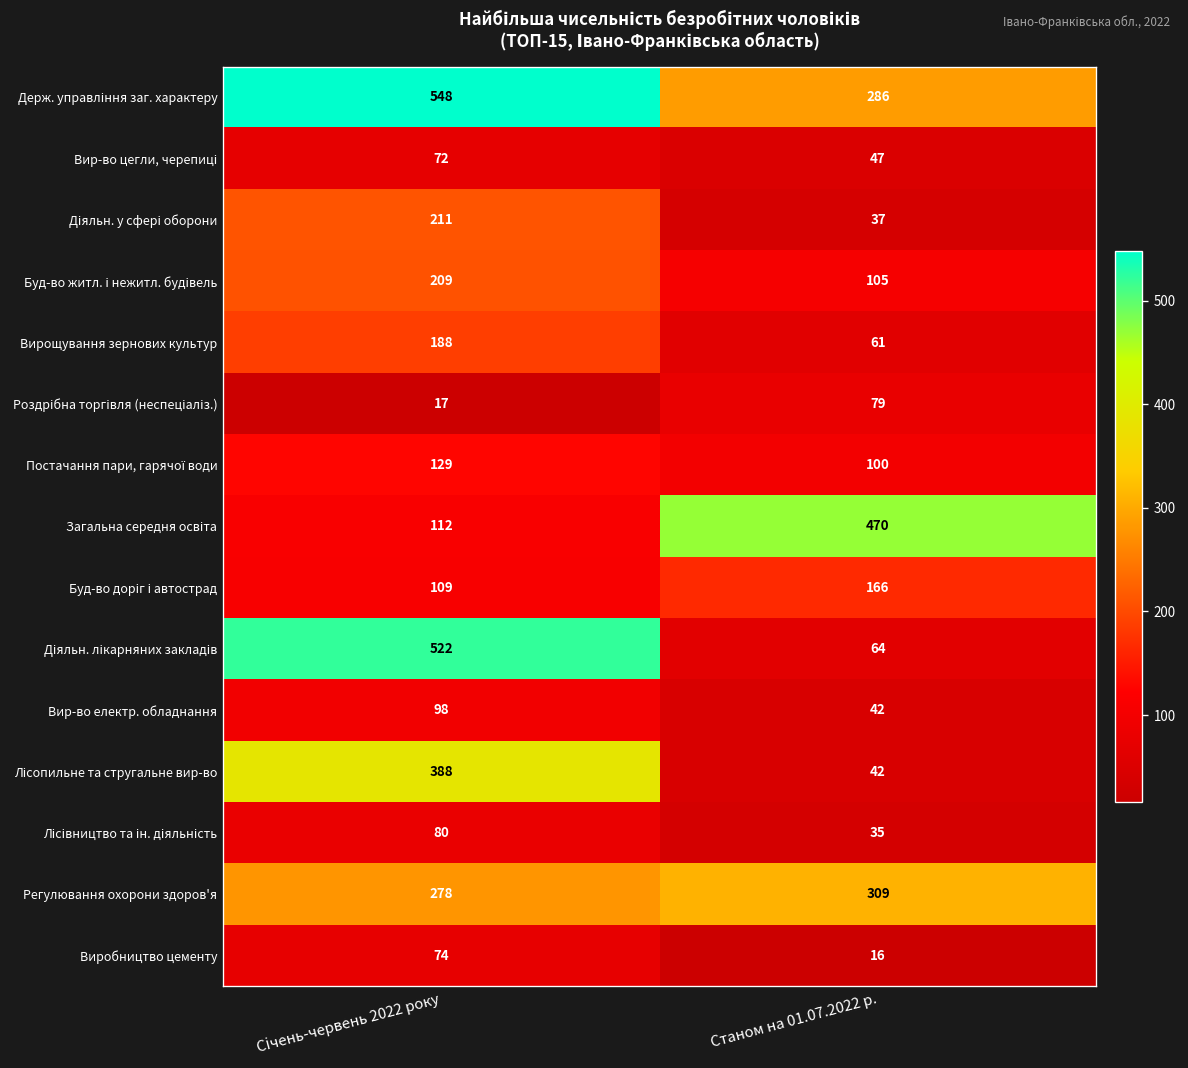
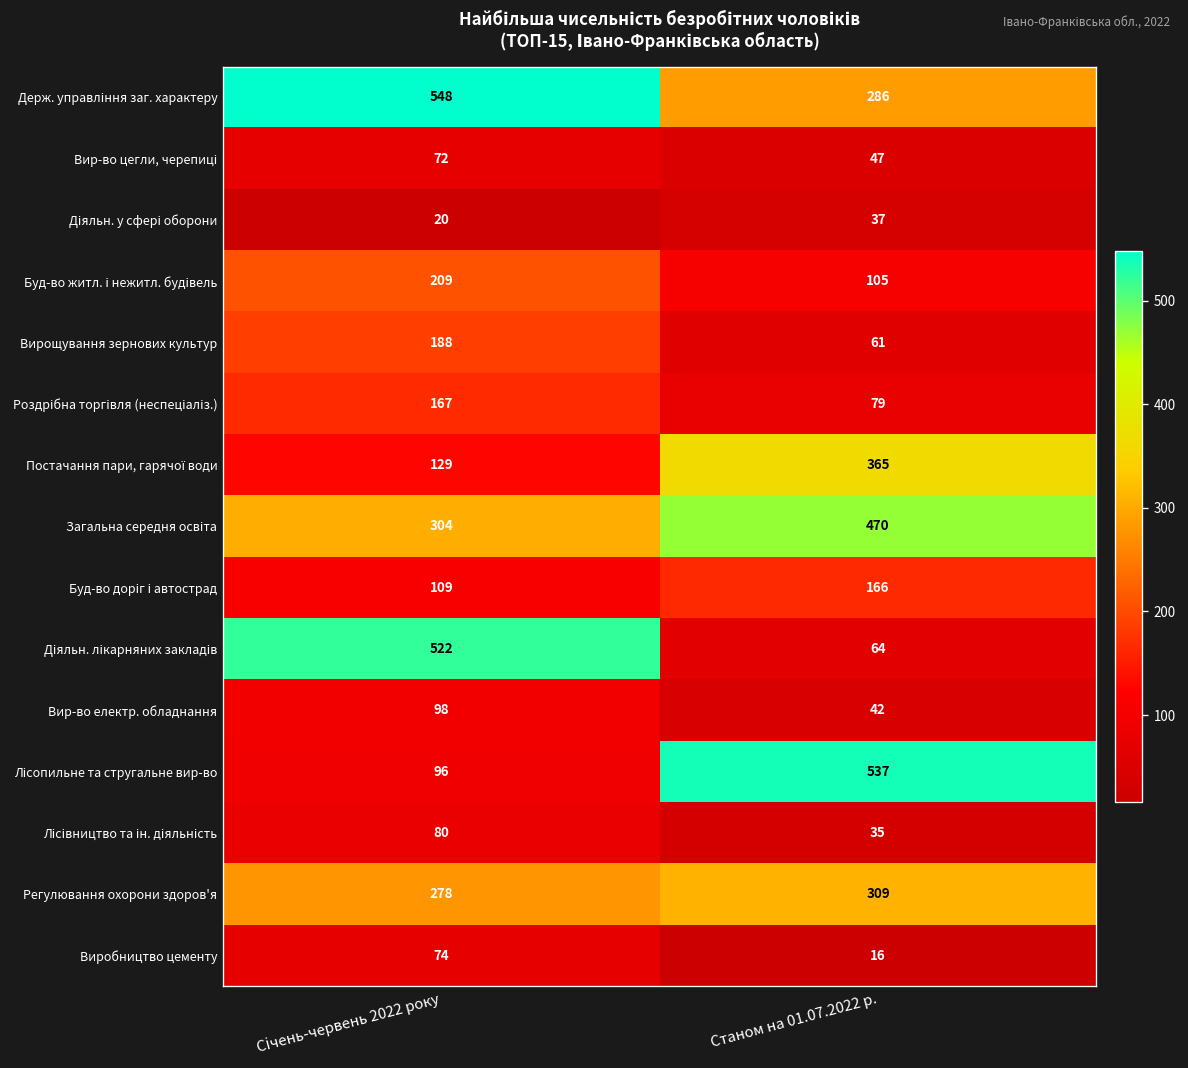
  {
    "Держ. управління заг. характеру": {
      "Січень-червень 2022 року": 548,
      "Станом на 01.07.2022 р.": 286
    },
    "Вир-во цегли, черепиці": {
      "Січень-червень 2022 року": 72,
      "Станом на 01.07.2022 р.": 47
    },
    "Діяльн. у сфері оборони": {
-     "Січень-червень 2022 року": 211,
+     "Січень-червень 2022 року": 20,
      "Станом на 01.07.2022 р.": 37
    },
    "Буд-во житл. і нежитл. будівель": {
      "Січень-червень 2022 року": 209,
      "Станом на 01.07.2022 р.": 105
    },
    "Вирощування зернових культур": {
      "Січень-червень 2022 року": 188,
      "Станом на 01.07.2022 р.": 61
    },
    "Роздрібна торгівля (неспеціаліз.)": {
-     "Січень-червень 2022 року": 17,
+     "Січень-червень 2022 року": 167,
      "Станом на 01.07.2022 р.": 79
    },
    "Постачання пари, гарячої води": {
      "Січень-червень 2022 року": 129,
-     "Станом на 01.07.2022 р.": 100
+     "Станом на 01.07.2022 р.": 365
    },
    "Загальна середня освіта": {
-     "Січень-червень 2022 року": 112,
+     "Січень-червень 2022 року": 304,
      "Станом на 01.07.2022 р.": 470
    },
    "Буд-во доріг і автострад": {
      "Січень-червень 2022 року": 109,
      "Станом на 01.07.2022 р.": 166
    },
    "Діяльн. лікарняних закладів": {
      "Січень-червень 2022 року": 522,
      "Станом на 01.07.2022 р.": 64
    },
    "Вир-во електр. обладнання": {
      "Січень-червень 2022 року": 98,
      "Станом на 01.07.2022 р.": 42
    },
    "Лісопильне та стругальне вир-во": {
-     "Січень-червень 2022 року": 388,
-     "Станом на 01.07.2022 р.": 42
+     "Січень-червень 2022 року": 96,
+     "Станом на 01.07.2022 р.": 537
    },
    "Лісівництво та ін. діяльність": {
      "Січень-червень 2022 року": 80,
      "Станом на 01.07.2022 р.": 35
    },
    "Регулювання охорони здоров'я": {
      "Січень-червень 2022 року": 278,
      "Станом на 01.07.2022 р.": 309
    },
    "Виробництво цементу": {
      "Січень-червень 2022 року": 74,
      "Станом на 01.07.2022 р.": 16
    }
  }
